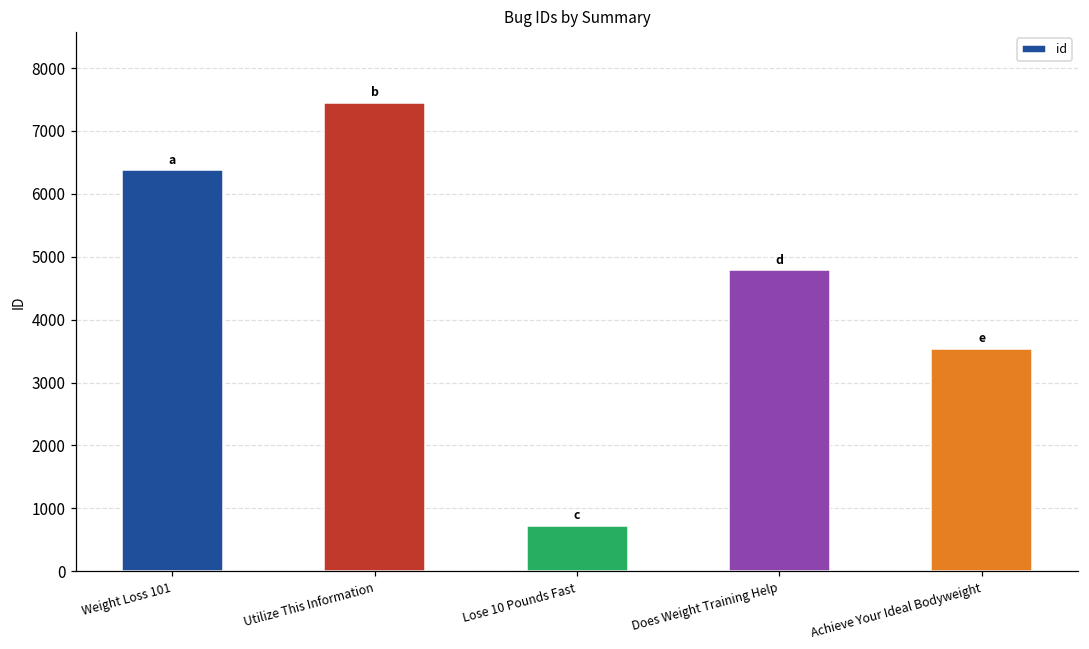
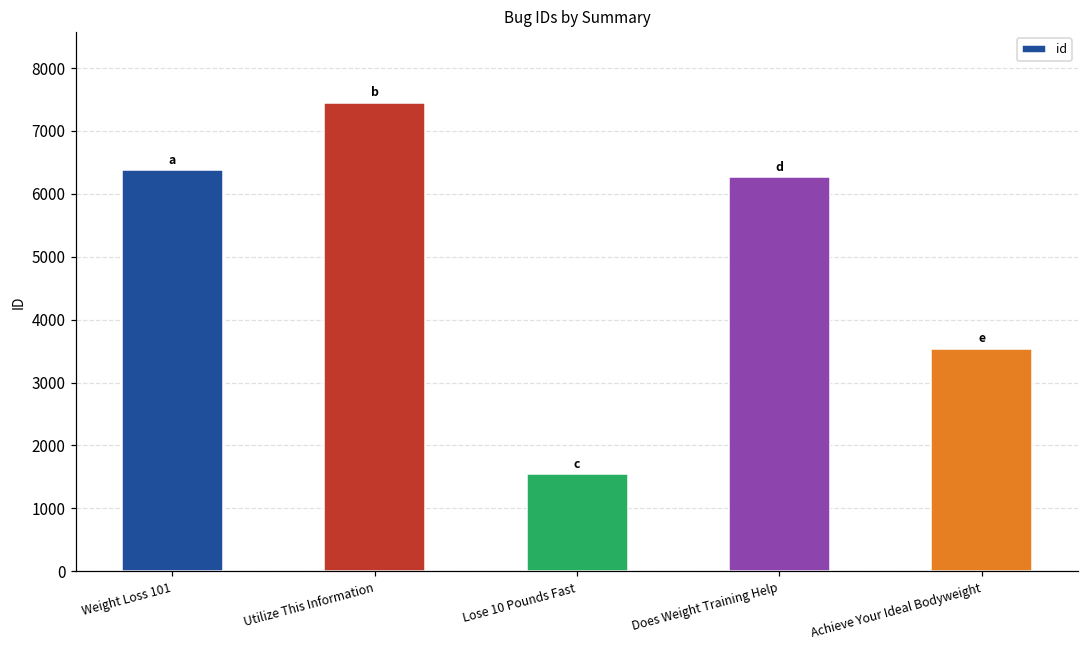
  {
    "Weight Loss 101": 6400,
    "Utilize This Information": 7500,
-   "Lose 10 Pounds Fast": 700,
-   "Does Weight Training Help": 4800,
+   "Lose 10 Pounds Fast": 1500,
+   "Does Weight Training Help": 6300,
    "Achieve Your Ideal Bodyweight": 3500
  }
